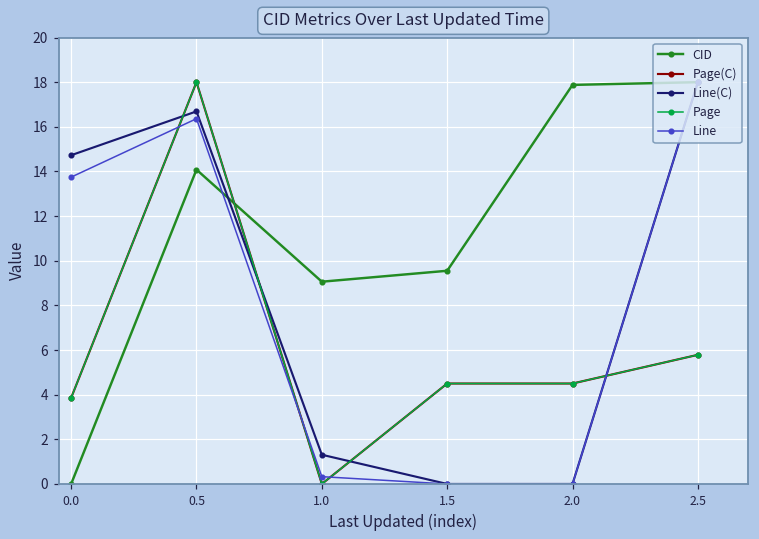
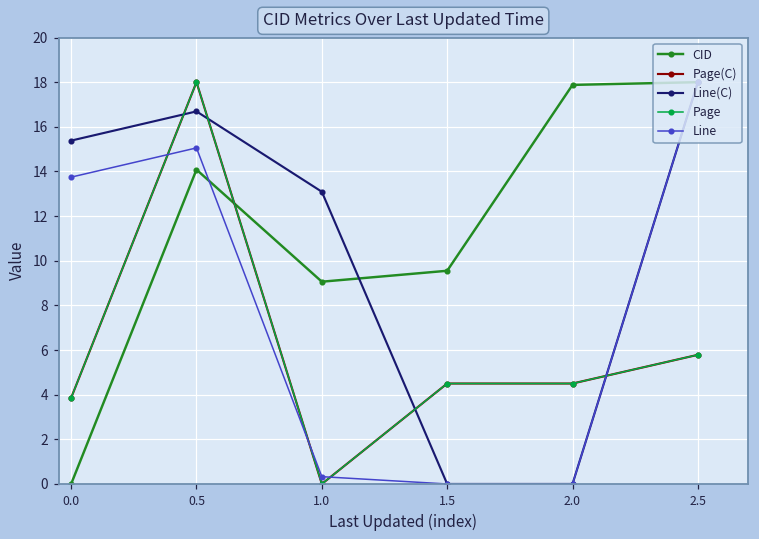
  {
    "Line(C)": {
-     "0.0": 14.7,
+     "0.0": 15.4,
      "0.5": 16.7,
-     "1.0": 1.3
+     "1.0": 13.1
    },
    "Line": {
      "0.0": 13.7,
-     "0.5": 16.4,
+     "0.5": 15.1,
      "1.0": 0.3
    }
  }
